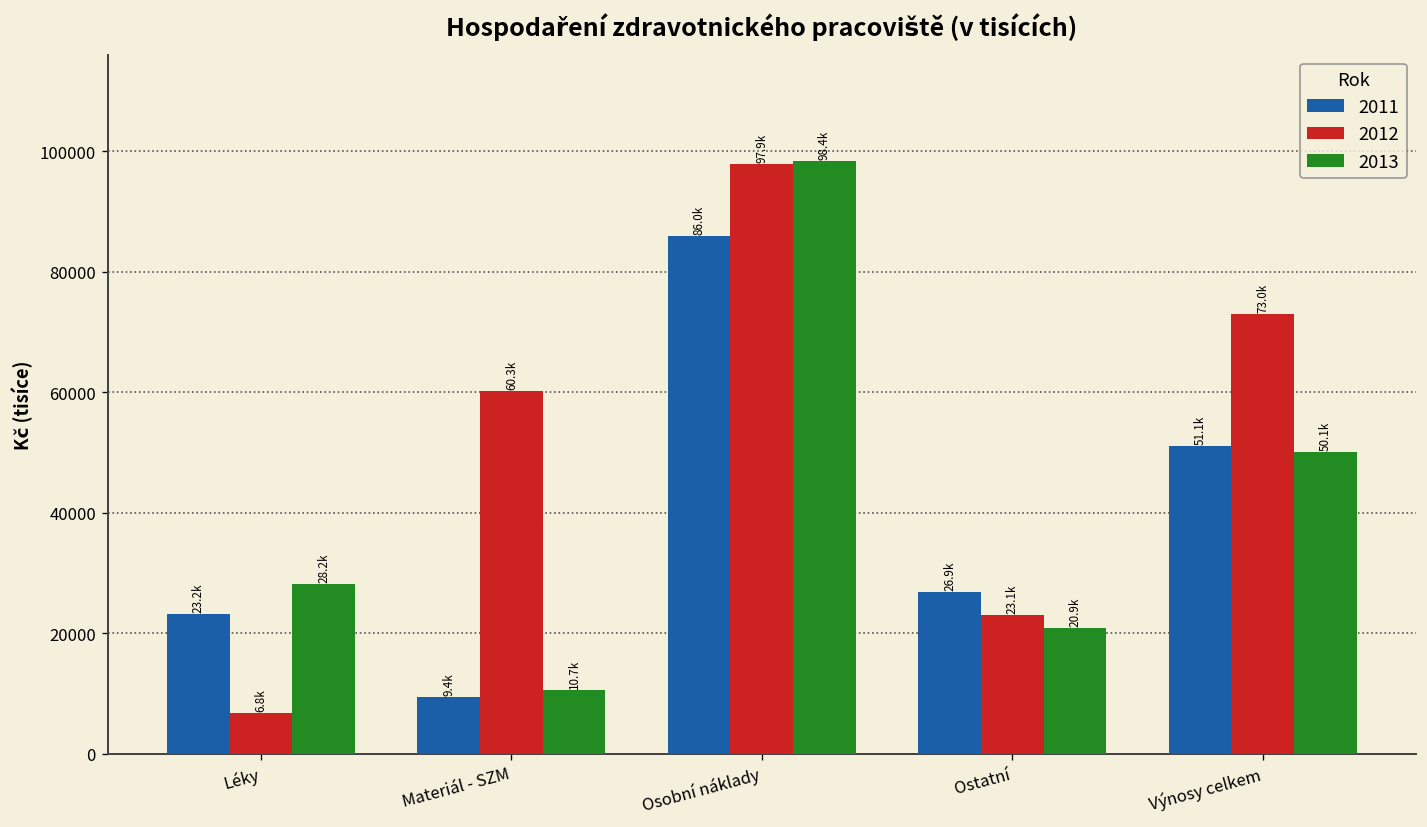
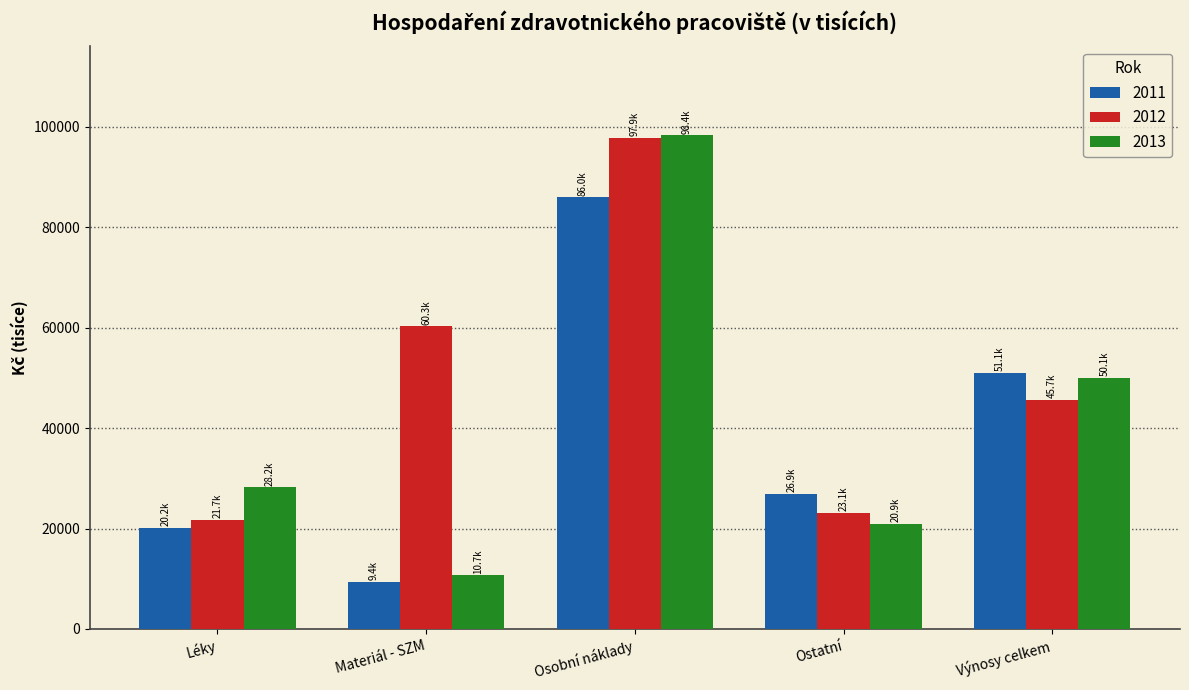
  {
    "2011": {
-     "Léky": "23.2k",
+     "Léky": "20.2k",
      "Materiál - SZM": "9.4k",
      "Osobní náklady": "86.0k",
      "Ostatní": "26.9k",
      "Výnosy celkem": "51.1k"
    },
    "2012": {
-     "Léky": "6.8k",
+     "Léky": "21.7k",
      "Materiál - SZM": "60.3k",
      "Osobní náklady": "97.9k",
      "Ostatní": "23.1k",
-     "Výnosy celkem": "73.0k"
+     "Výnosy celkem": "45.7k"
    },
    "2013": {
      "Léky": "28.2k",
      "Materiál - SZM": "10.7k",
      "Osobní náklady": "98.4k",
      "Ostatní": "20.9k",
      "Výnosy celkem": "50.1k"
    }
  }
